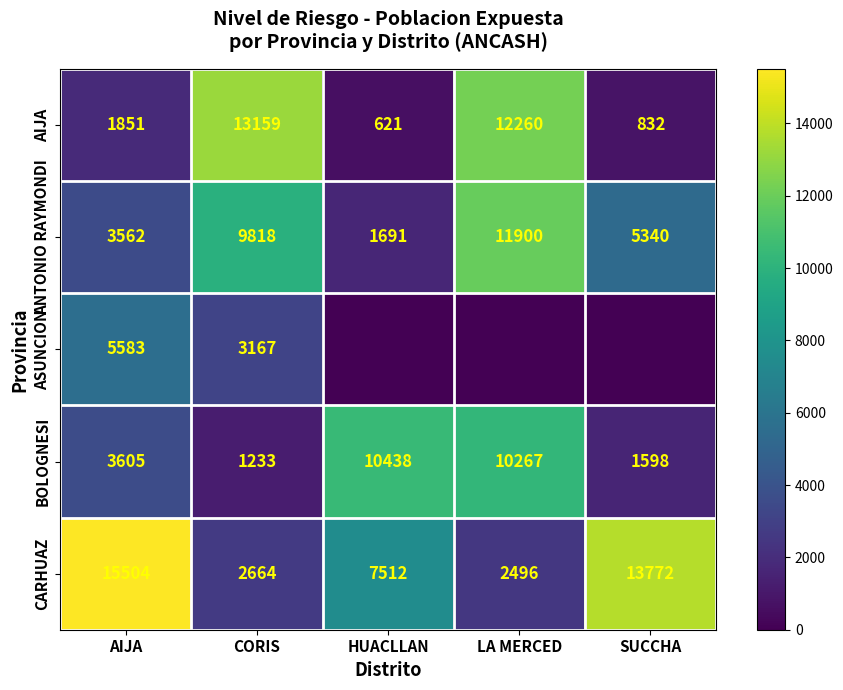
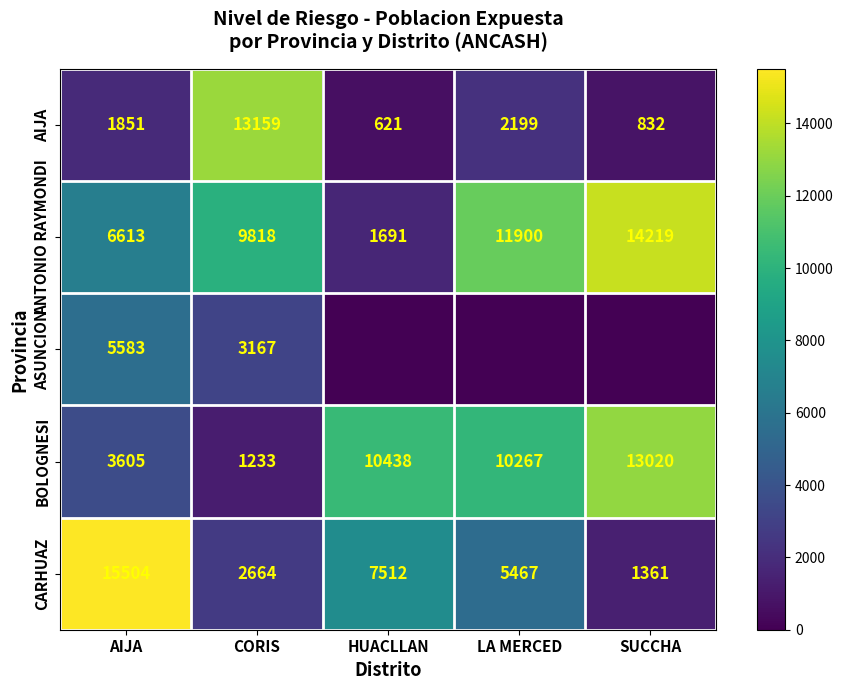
  {
    "AIJA": {
      "AIJA": 1851,
      "CORIS": 13159,
      "HUACLLAN": 621,
-     "LA MERCED": 12260,
+     "LA MERCED": 2199,
      "SUCCHA": 832
    },
    "ANTONIO RAYMONDI": {
-     "AIJA": 3562,
+     "AIJA": 6613,
      "CORIS": 9818,
      "HUACLLAN": 1691,
      "LA MERCED": 11900,
-     "SUCCHA": 5340
+     "SUCCHA": 14219
    },
    "ASUNCION": {
      "AIJA": 5583,
      "CORIS": 3167
    },
    "BOLOGNESI": {
      "AIJA": 3605,
      "CORIS": 1233,
      "HUACLLAN": 10438,
      "LA MERCED": 10267,
-     "SUCCHA": 1598
+     "SUCCHA": 13020
    },
    "CARHUAZ": {
      "CORIS": 2664,
      "HUACLLAN": 7512,
-     "LA MERCED": 2496,
-     "SUCCHA": 13772
+     "LA MERCED": 5467,
+     "SUCCHA": 1361
    }
  }
